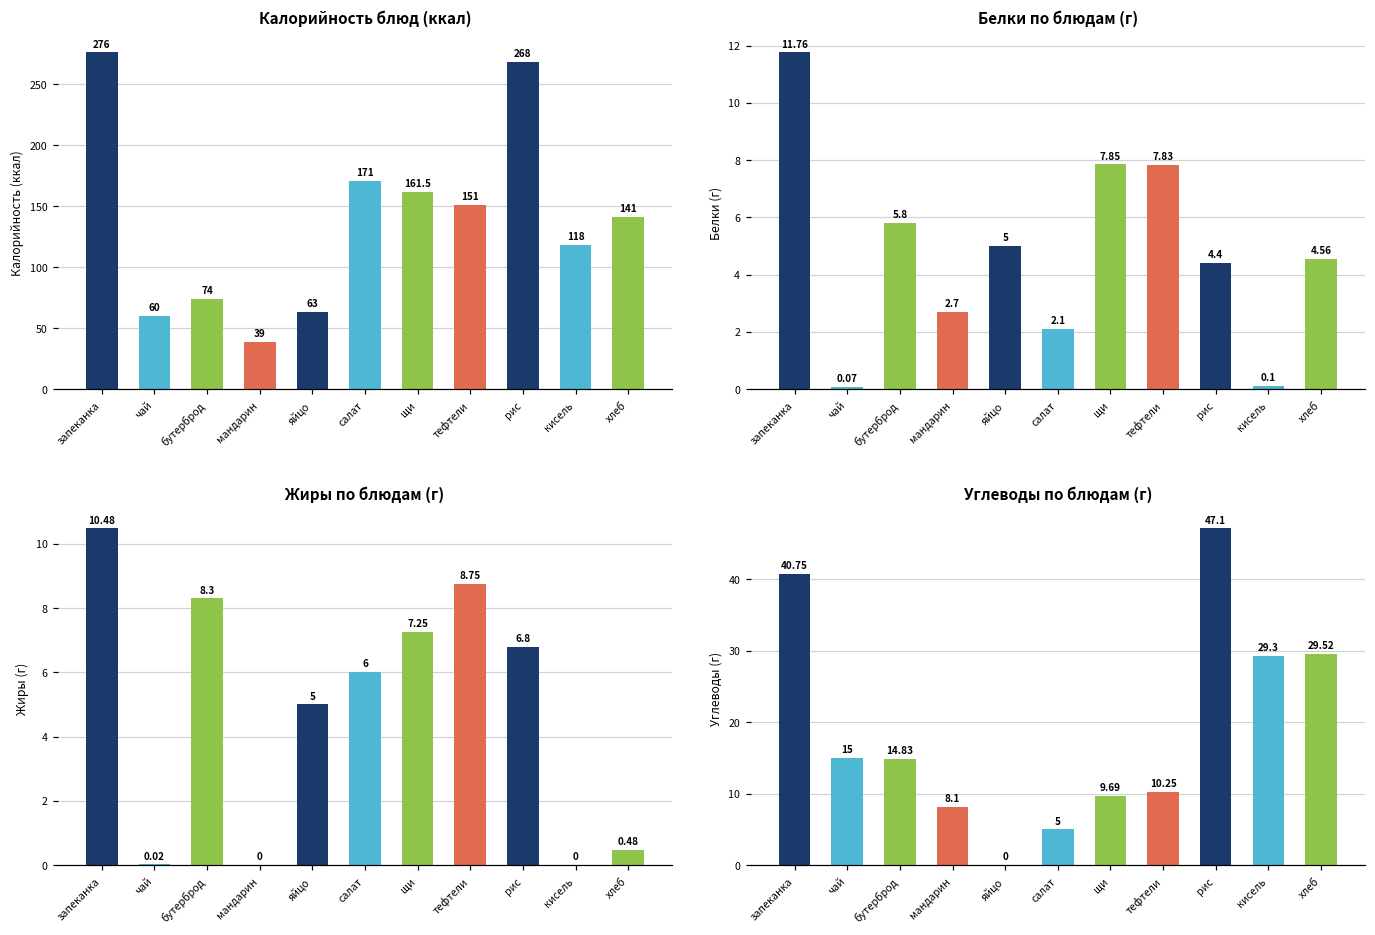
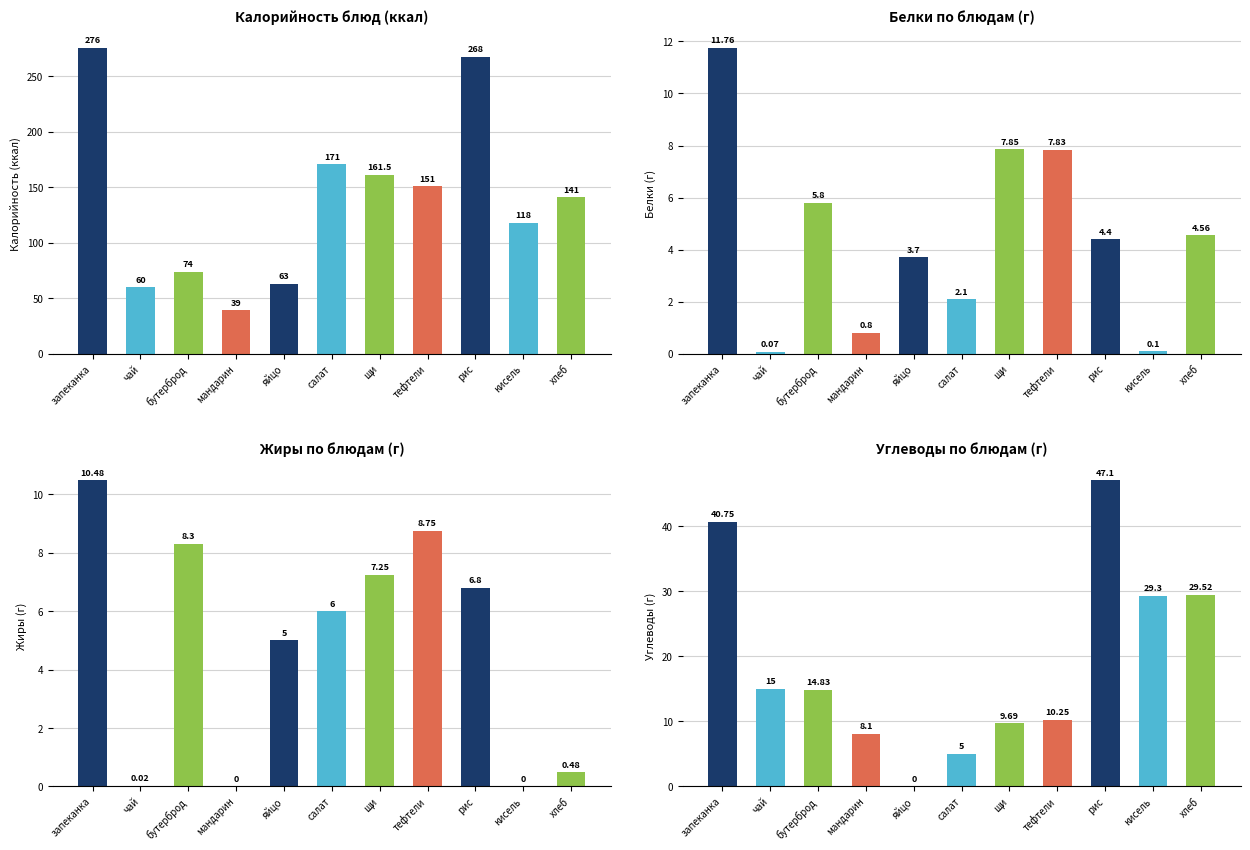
  {
    "Калорийность блюд (ккал)": {
      "запеканка": 276,
      "чай": 60,
      "бутерброд": 74,
      "мандарин": 39,
      "яйцо": 63,
      "салат": 171,
      "щи": 161.5,
      "тефтели": 151,
      "рис": 268,
      "кисель": 118,
      "хлеб": 141
    },
    "Белки по блюдам (г)": {
      "запеканка": 11.76,
      "чай": 0.07,
      "бутерброд": 5.8,
-     "мандарин": 2.7,
-     "яйцо": 5,
+     "мандарин": 0.8,
+     "яйцо": 3.7,
      "салат": 2.1,
      "щи": 7.85,
      "тефтели": 7.83,
      "рис": 4.4,
      "кисель": 0.1,
      "хлеб": 4.56
    },
    "Жиры по блюдам (г)": {
      "запеканка": 10.48,
      "чай": 0.02,
      "бутерброд": 8.3,
      "мандарин": 0,
      "яйцо": 5,
      "салат": 6,
      "щи": 7.25,
      "тефтели": 8.75,
      "рис": 6.8,
      "кисель": 0,
      "хлеб": 0.48
    },
    "Углеводы по блюдам (г)": {
      "запеканка": 40.75,
      "чай": 15,
      "бутерброд": 14.83,
      "мандарин": 8.1,
      "яйцо": 0,
      "салат": 5,
      "щи": 9.69,
      "тефтели": 10.25,
      "рис": 47.1,
      "кисель": 29.3,
      "хлеб": 29.52
    }
  }
